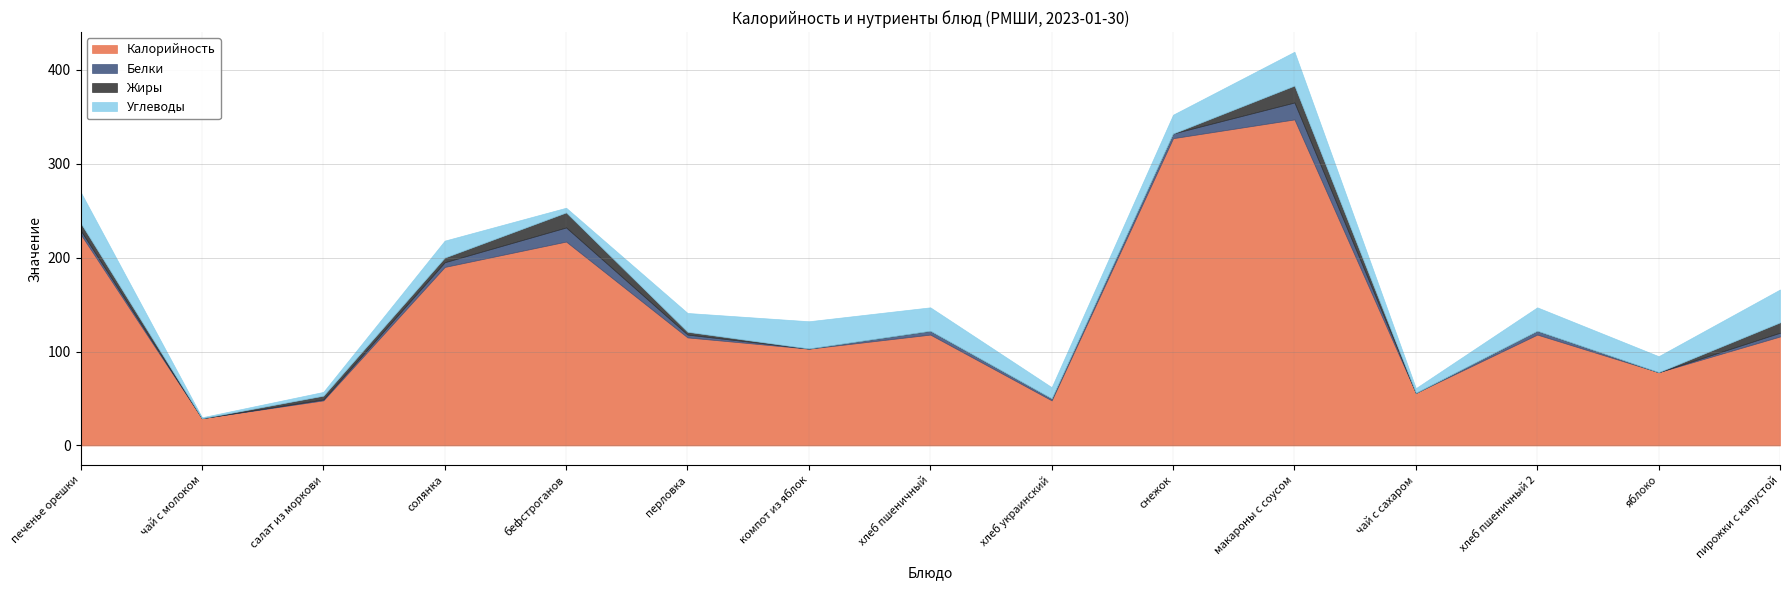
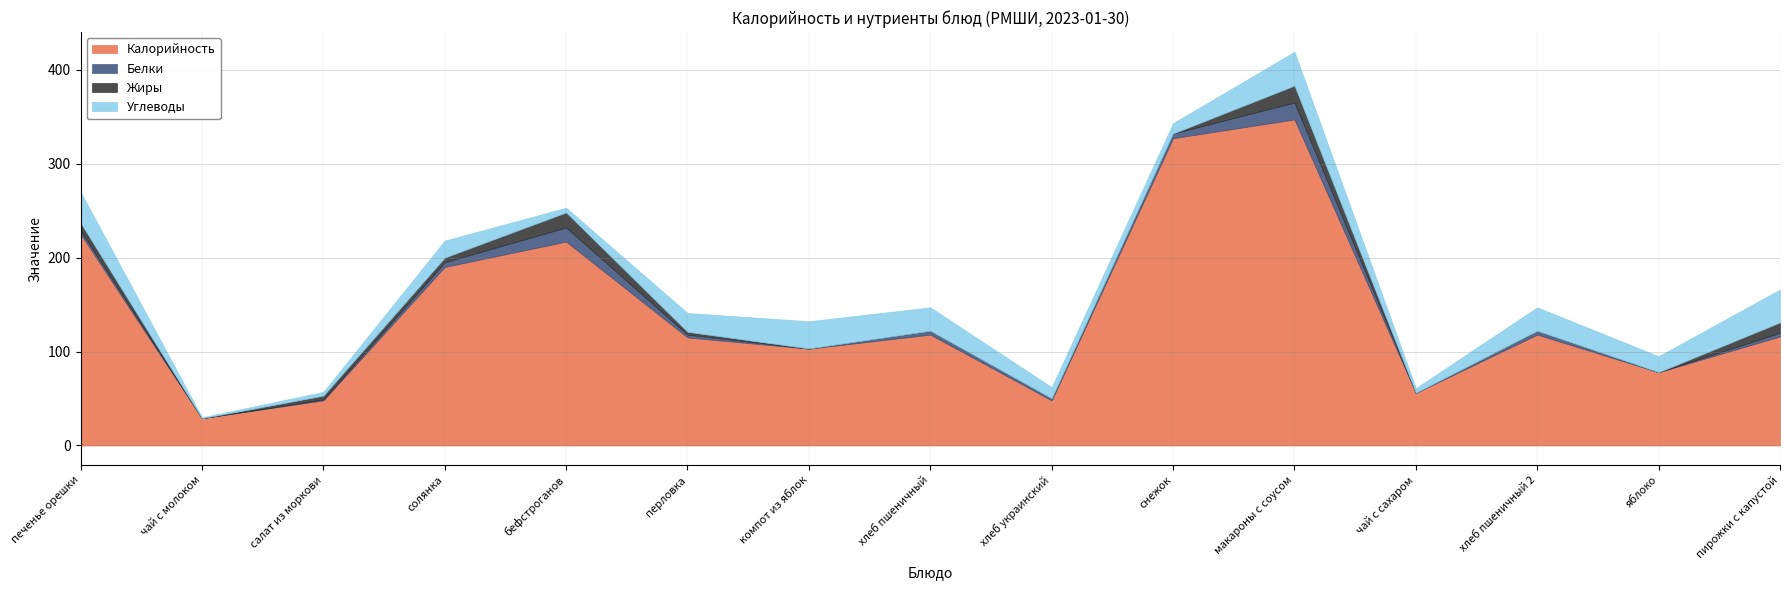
  {
    "Калорийность": {
      "печенье орешки": 230,
      "солянка": 190,
      "бефстроганов": 220,
      "перловка": 120,
      "хлеб пшеничный": 120,
      "снежок": 330,
      "макароны с соусом": 350,
      "хлеб пшеничный 2": 120,
      "пирожки с капустой": 120
    },
    "Белки": {
      "печенье орешки": 0,
      "солянка": 10,
      "бефстроганов": 20,
      "перловка": 0,
      "макароны с соусом": 20,
      "пирожки с капустой": 0
    },
    "Жиры": {
      "печенье орешки": 10,
      "салат из моркови": 0,
      "солянка": 10,
      "бефстроганов": 20,
      "перловка": 0,
      "макароны с соусом": 20,
      "пирожки с капустой": 10
    },
    "Углеводы": {
      "печенье орешки": 30,
      "салат из моркови": 0,
      "солянка": 20,
      "бефстроганов": 10,
      "перловка": 20,
      "компот из яблок": 30,
      "хлеб пшеничный": 30,
      "хлеб украинский": 10,
-     "снежок": 20,
+     "снежок": 10,
      "макароны с соусом": 40,
      "чай с сахаром": 10,
      "хлеб пшеничный 2": 30,
      "яблоко": 20,
      "пирожки с капустой": 40
    }
  }
